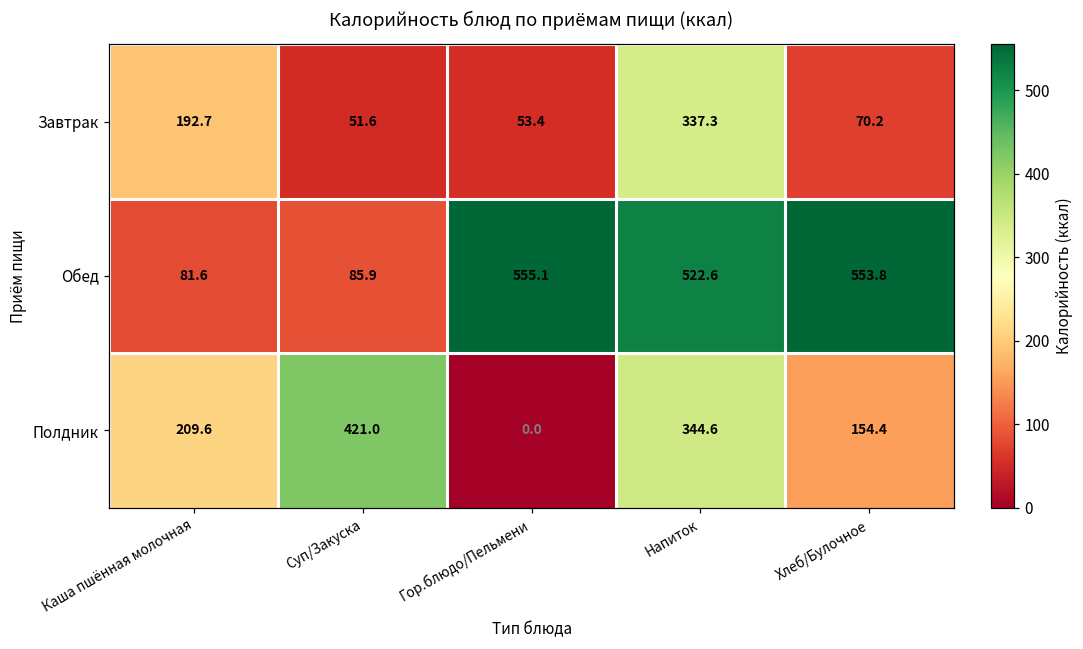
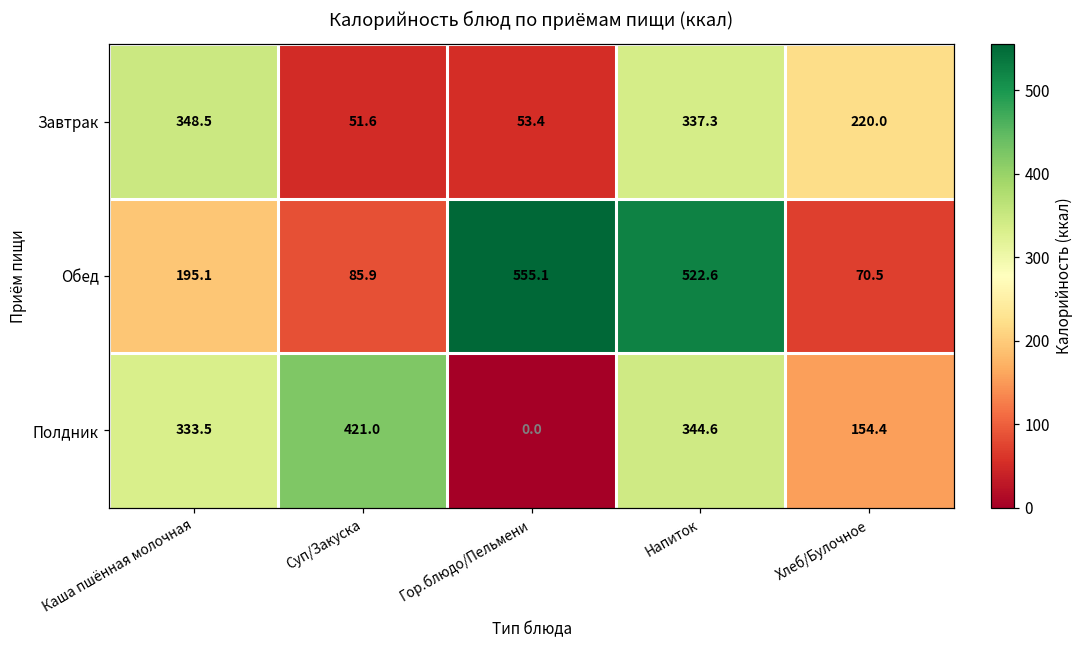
  {
    "Завтрак": {
-     "Каша пшённая молочная": 192.7,
+     "Каша пшённая молочная": 348.5,
      "Суп/Закуска": 51.6,
      "Гор.блюдо/Пельмени": 53.4,
      "Напиток": 337.3,
-     "Хлеб/Булочное": 70.2
+     "Хлеб/Булочное": 220.0
    },
    "Обед": {
-     "Каша пшённая молочная": 81.6,
+     "Каша пшённая молочная": 195.1,
      "Суп/Закуска": 85.9,
      "Гор.блюдо/Пельмени": 555.1,
      "Напиток": 522.6,
-     "Хлеб/Булочное": 553.8
+     "Хлеб/Булочное": 70.5
    },
    "Полдник": {
-     "Каша пшённая молочная": 209.6,
+     "Каша пшённая молочная": 333.5,
      "Суп/Закуска": 421.0,
      "Гор.блюдо/Пельмени": 0.0,
      "Напиток": 344.6,
      "Хлеб/Булочное": 154.4
    }
  }
